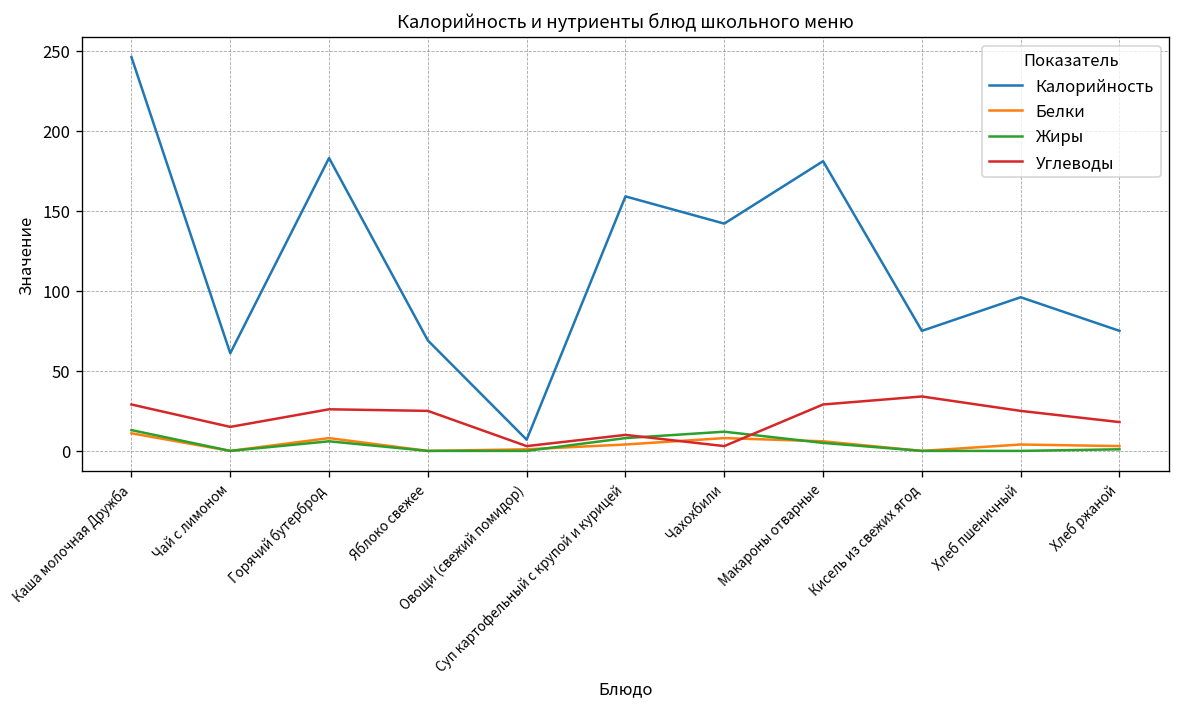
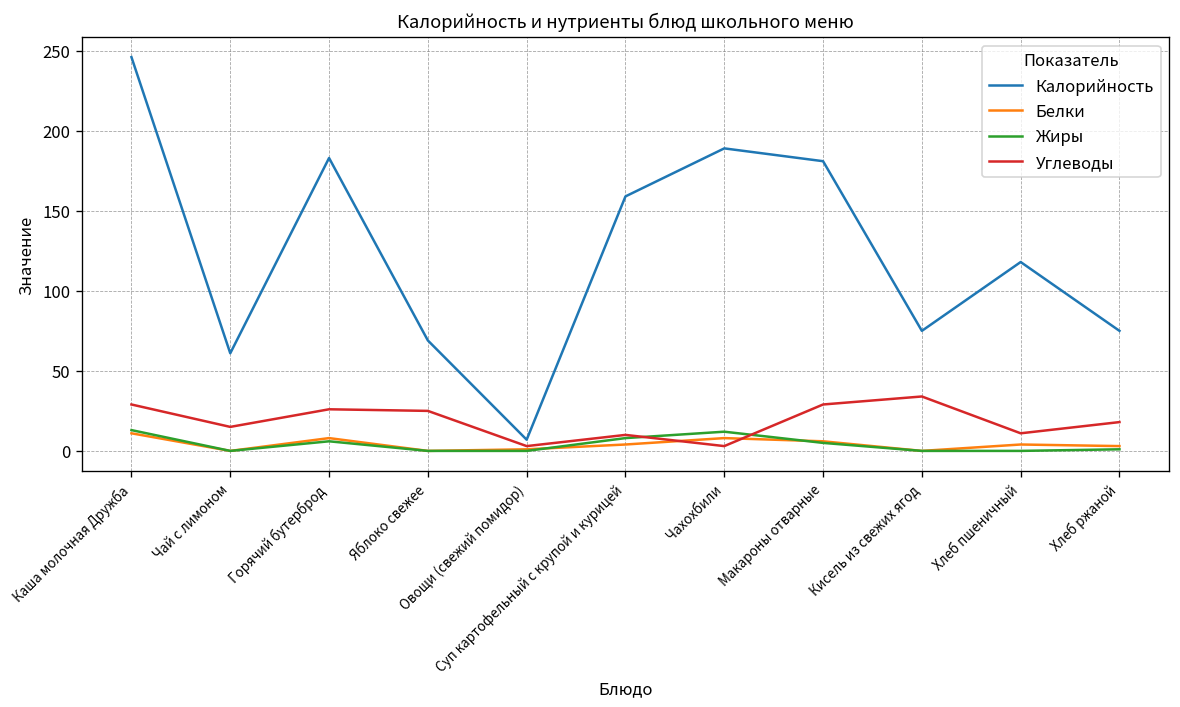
  {
    "Калорийность": {
      "Каша молочная Дружба": 246,
      "Чай с лимоном": 61,
      "Горячий бутерброд": 183,
      "Яблоко свежее": 69,
      "Овощи (свежий помидор)": 7,
      "Суп картофельный с крупой и курицей": 159,
-     "Чахохбили": 142,
+     "Чахохбили": 189,
      "Макароны отварные": 181,
      "Кисель из свежих ягод": 75,
-     "Хлеб пшеничный": 96,
+     "Хлеб пшеничный": 118,
      "Хлеб ржаной": 75
    },
    "Белки": {
      "Каша молочная Дружба": 11,
      "Горячий бутерброд": 8,
      "Суп картофельный с крупой и курицей": 4,
      "Чахохбили": 8,
      "Хлеб пшеничный": 4,
      "Хлеб ржаной": 3
    },
    "Жиры": {
      "Каша молочная Дружба": 13,
      "Горячий бутерброд": 6,
      "Суп картофельный с крупой и курицей": 8,
      "Чахохбили": 12,
      "Хлеб пшеничный": 0,
      "Хлеб ржаной": 1
    },
    "Углеводы": {
      "Каша молочная Дружба": 29,
      "Чай с лимоном": 15,
      "Горячий бутерброд": 26,
      "Яблоко свежее": 25,
      "Овощи (свежий помидор)": 3,
      "Суп картофельный с крупой и курицей": 10,
      "Чахохбили": 3,
      "Макароны отварные": 29,
      "Кисель из свежих ягод": 34,
-     "Хлеб пшеничный": 25,
+     "Хлеб пшеничный": 11,
      "Хлеб ржаной": 18
    }
  }
